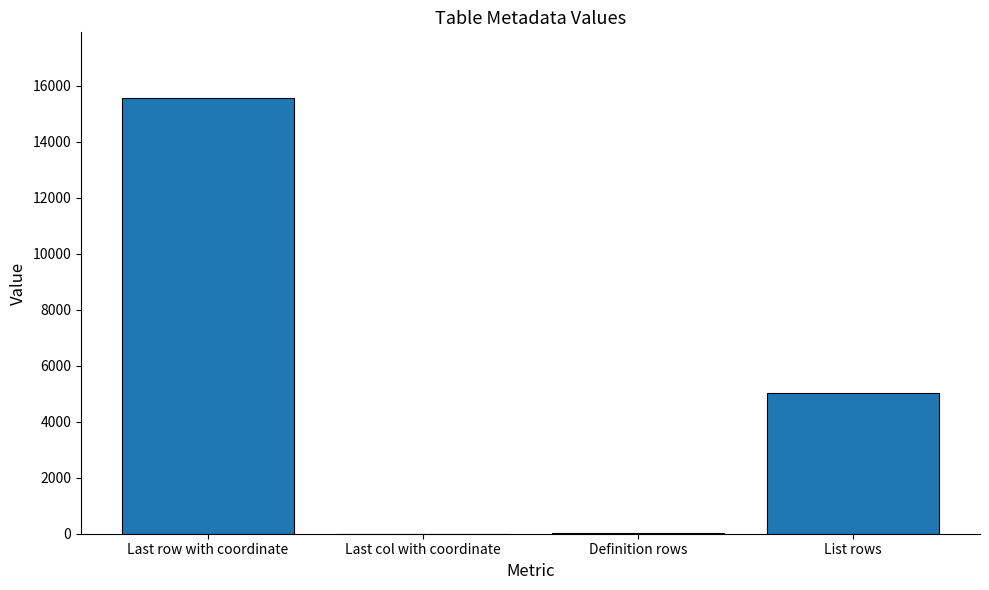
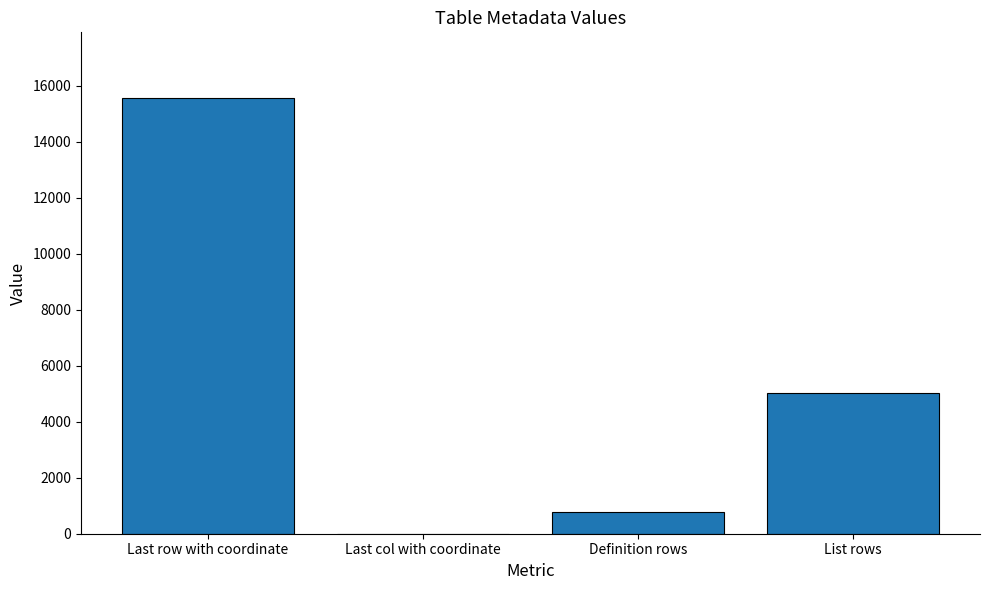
  {
    "Last row with coordinate": 15600,
-   "Definition rows": 0,
+   "Definition rows": 800,
    "List rows": 5000
  }
